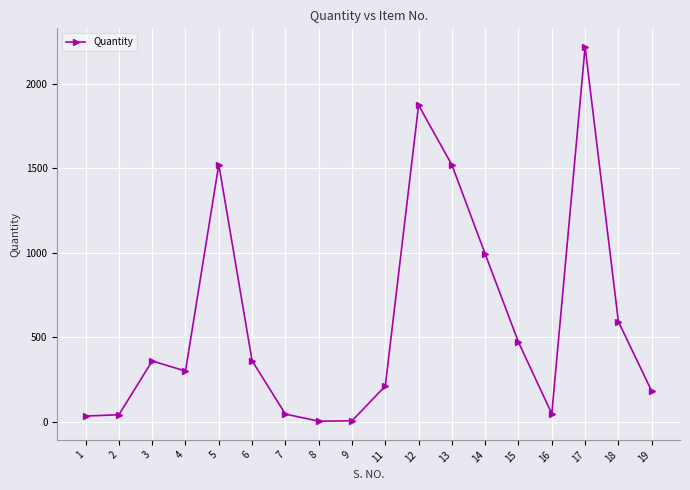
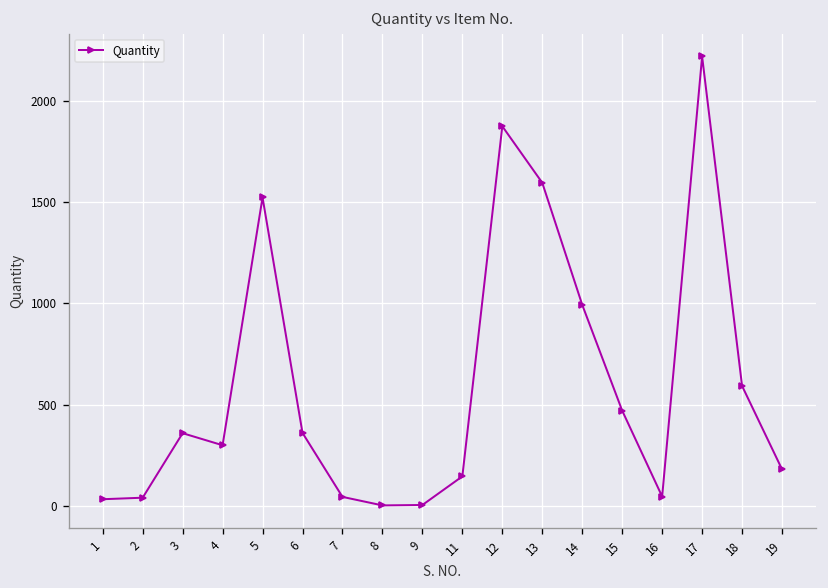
  {
    "1": 30,
    "2": 40,
    "3": 360,
    "4": 300,
    "5": 1520,
    "6": 360,
    "7": 40,
    "8": 0,
    "9": 0,
-   "11": 210,
+   "11": 150,
    "12": 1870,
-   "13": 1520,
+   "13": 1600,
    "14": 990,
    "15": 470,
    "16": 50,
    "17": 2220,
    "18": 590,
    "19": 180
  }
